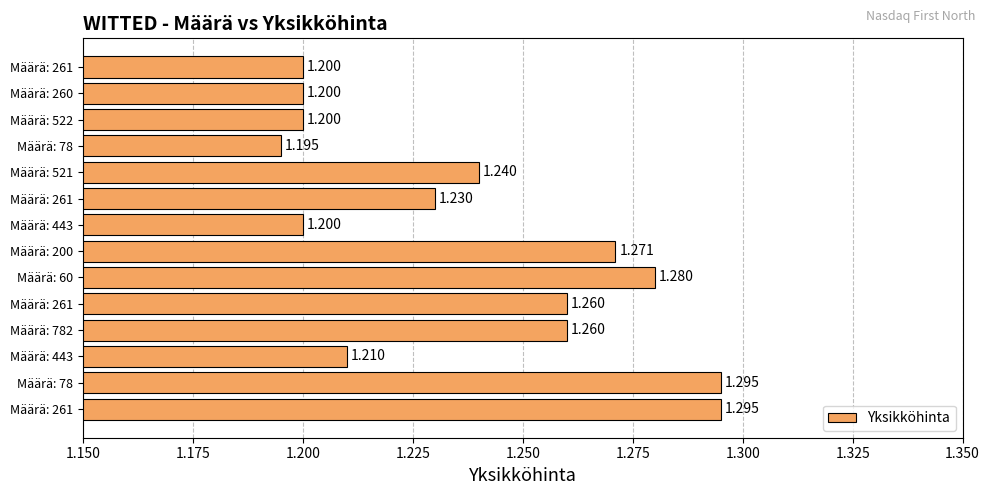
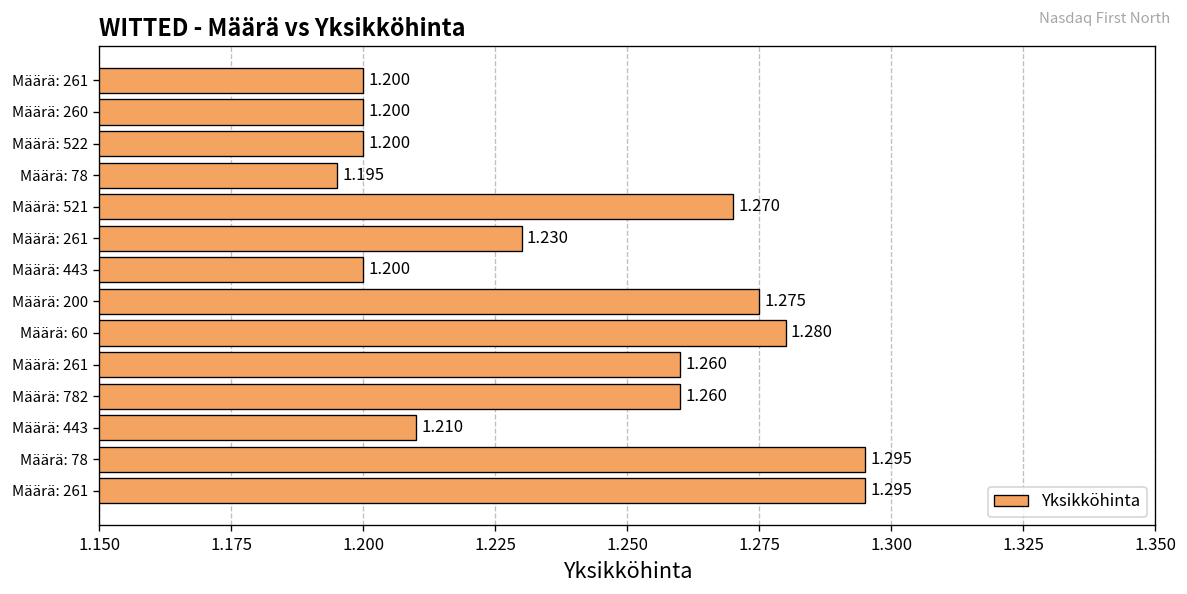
  {
    "Määrä: 260": 1.200,
    "Määrä: 522": 1.200,
-   "Määrä: 521": 1.240,
-   "Määrä: 200": 1.271,
+   "Määrä: 521": 1.270,
+   "Määrä: 200": 1.275,
    "Määrä: 60": 1.280,
    "Määrä: 782": 1.260
  }
